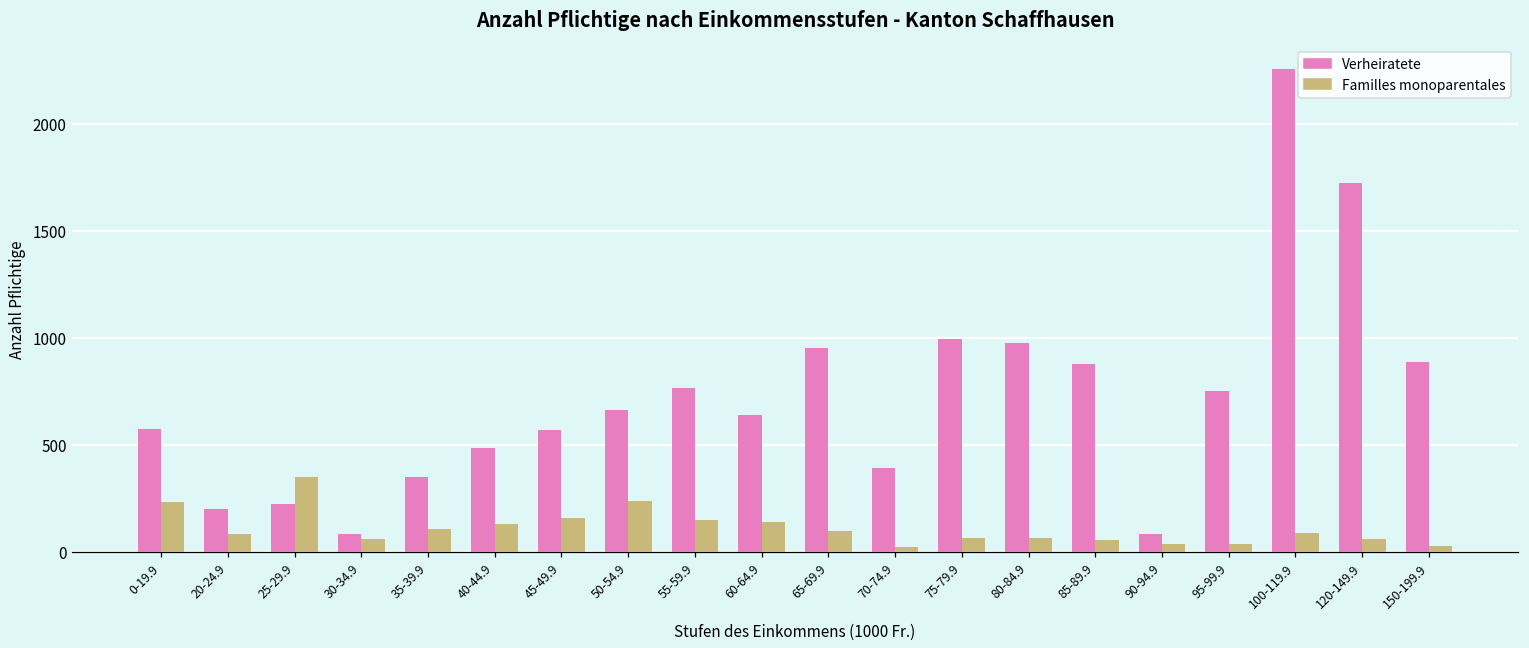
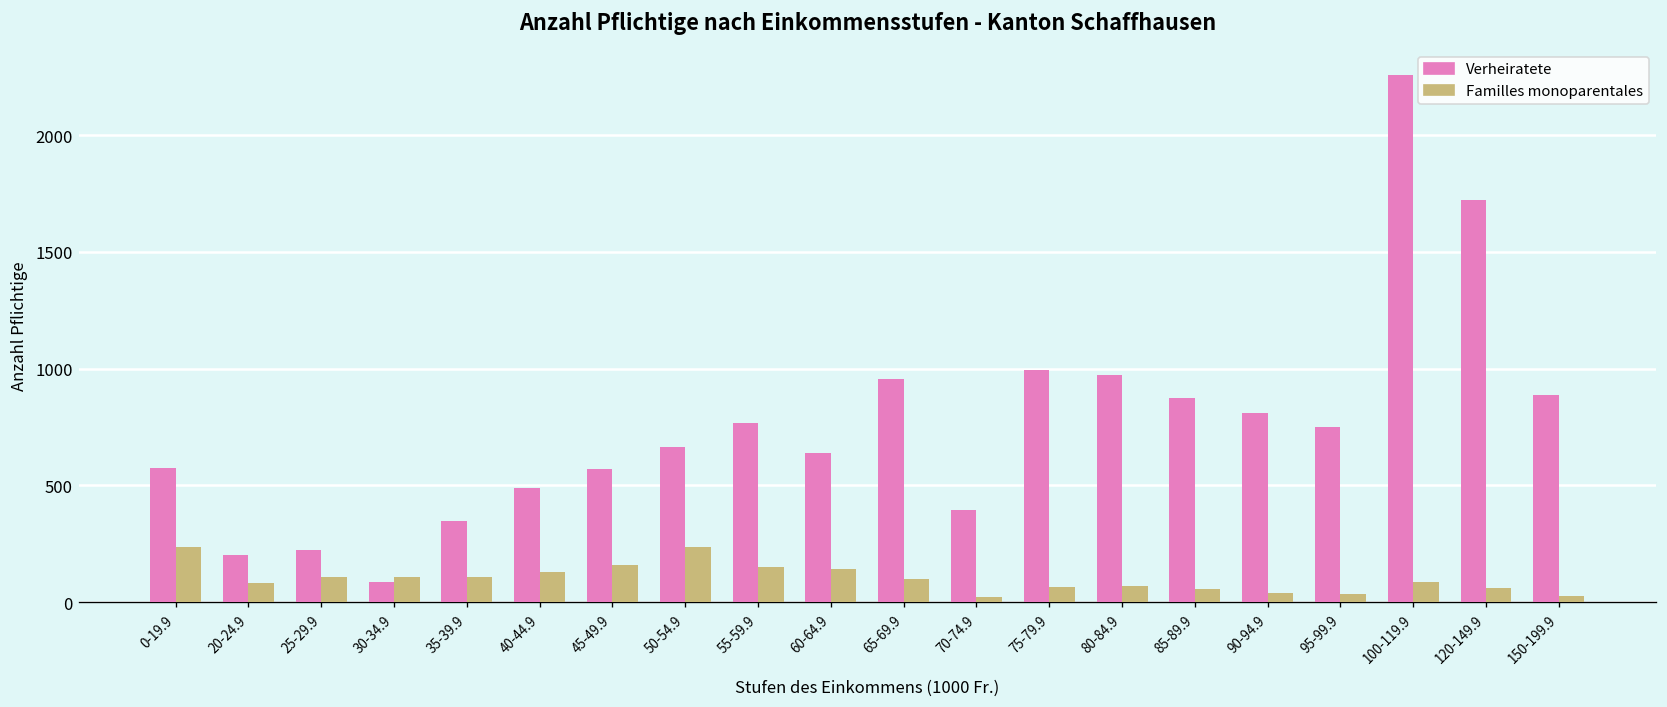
  {
    "Verheiratete": {
      "0-19.9": 580,
      "20-24.9": 200,
      "25-29.9": 220,
      "30-34.9": 90,
      "35-39.9": 350,
      "40-44.9": 490,
      "45-49.9": 570,
      "50-54.9": 660,
      "55-59.9": 770,
      "60-64.9": 640,
      "65-69.9": 950,
      "70-74.9": 390,
      "75-79.9": 990,
      "80-84.9": 970,
      "85-89.9": 880,
-     "90-94.9": 80,
+     "90-94.9": 810,
      "95-99.9": 750,
      "100-119.9": 2260,
      "120-149.9": 1720,
      "150-199.9": 890
    },
    "Familles monoparentales": {
      "0-19.9": 240,
      "20-24.9": 80,
-     "25-29.9": 350,
-     "30-34.9": 60,
+     "25-29.9": 110,
+     "30-34.9": 110,
      "35-39.9": 110,
      "40-44.9": 130,
      "45-49.9": 160,
      "50-54.9": 240,
      "55-59.9": 150,
      "60-64.9": 140,
      "65-69.9": 100,
      "70-74.9": 20,
      "75-79.9": 70,
      "80-84.9": 70,
      "85-89.9": 60,
      "90-94.9": 40,
      "95-99.9": 40,
      "100-119.9": 90,
      "120-149.9": 60,
      "150-199.9": 30
    }
  }
